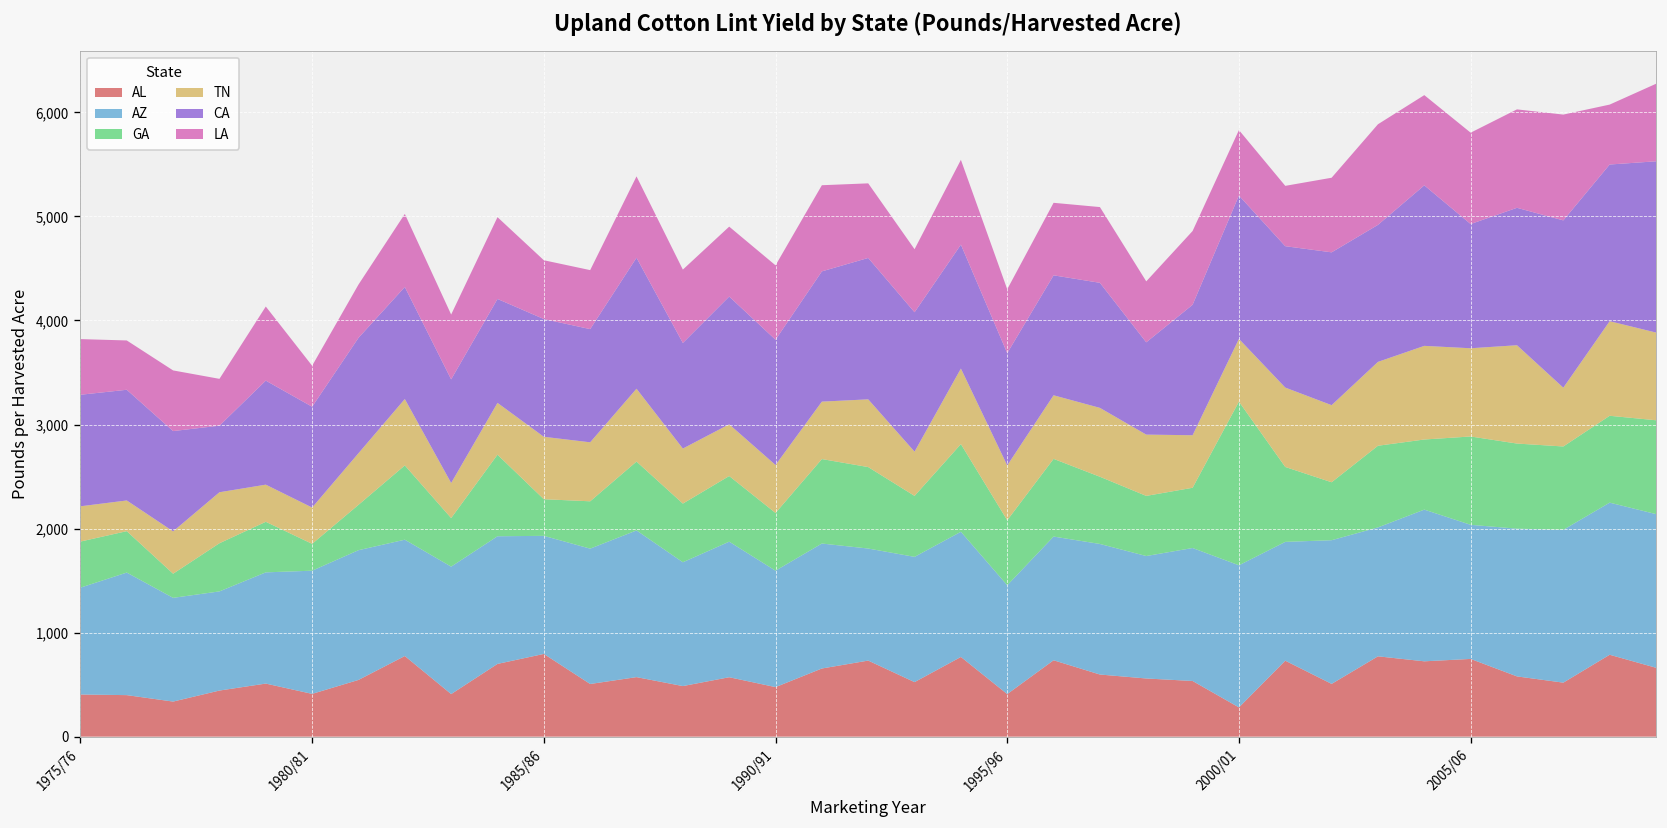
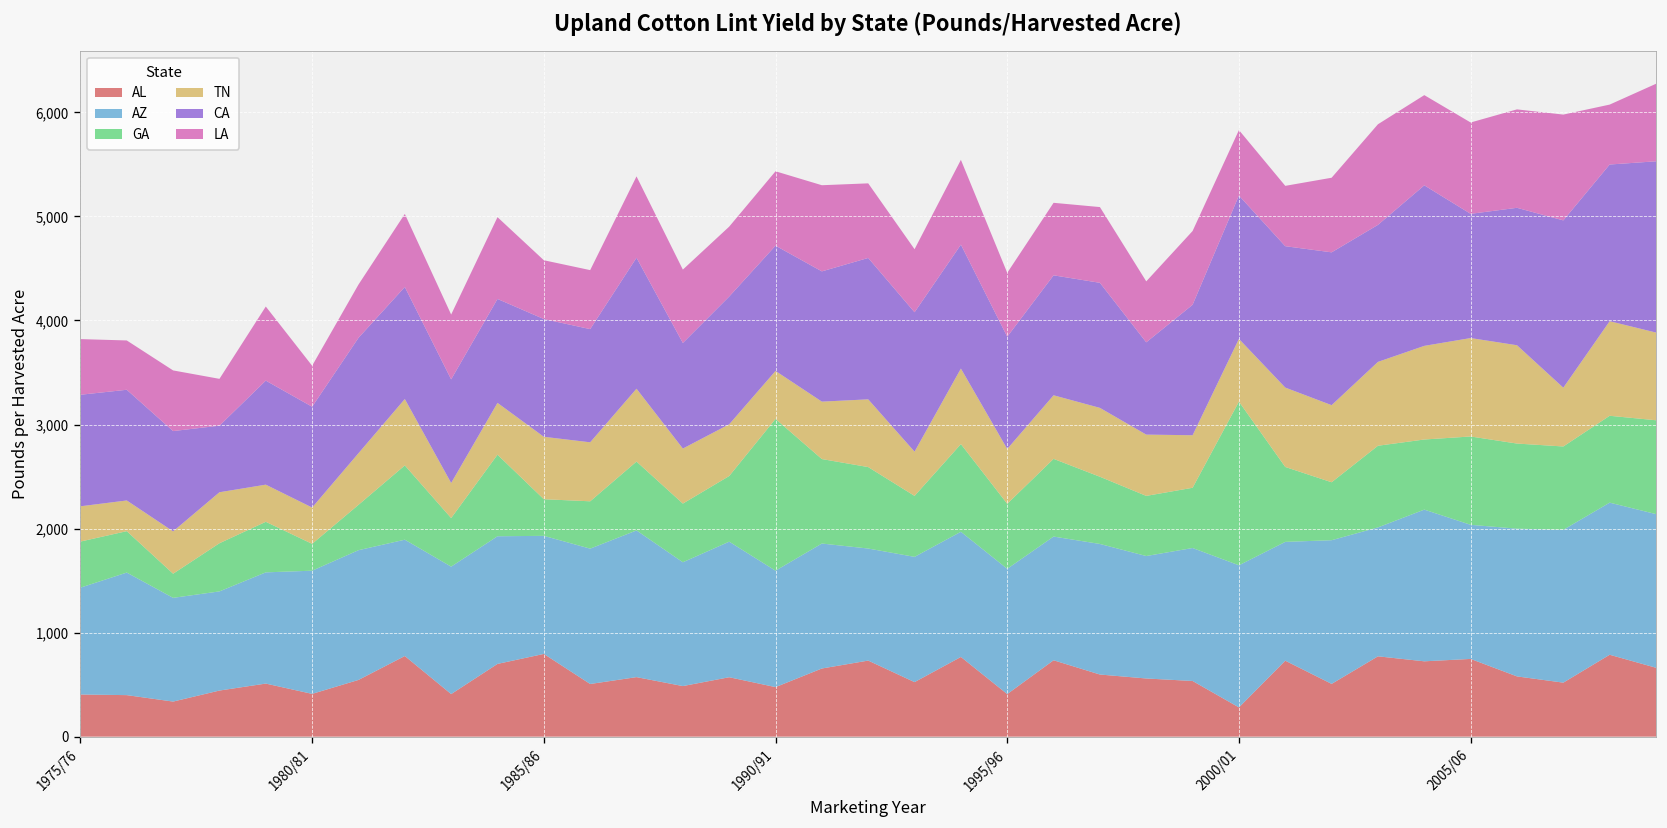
  {
    "AL": {
      "1975/76": "400",
      "1980/81": "400",
      "1985/86": "800",
      "1990/91": "500",
      "1995/96": "400",
      "2000/01": "300",
      "2005/06": "700"
    },
    "AZ": {
      "1975/76": "1,000",
      "1980/81": "1,200",
      "1985/86": "1,100",
      "1990/91": "1,100",
-     "1995/96": "1,000",
+     "1995/96": "1,200",
      "2000/01": "1,400",
      "2005/06": "1,300"
    },
    "GA": {
      "1975/76": "400",
      "1980/81": "300",
      "1985/86": "400",
-     "1990/91": "600",
+     "1990/91": "1,500",
      "1995/96": "600",
      "2000/01": "1,600",
      "2005/06": "800"
    },
    "TN": {
      "1975/76": "300",
      "1980/81": "300",
      "1985/86": "600",
      "1990/91": "500",
      "1995/96": "500",
      "2000/01": "600",
-     "2005/06": "800"
+     "2005/06": "900"
    },
    "CA": {
      "1975/76": "1,100",
      "1980/81": "1,000",
      "1985/86": "1,100",
      "1990/91": "1,200",
      "1995/96": "1,100",
      "2000/01": "1,400",
      "2005/06": "1,200"
    },
    "LA": {
      "1975/76": "500",
      "1980/81": "400",
      "1985/86": "600",
      "1990/91": "700",
      "1995/96": "600",
      "2000/01": "600",
      "2005/06": "900"
    }
  }
